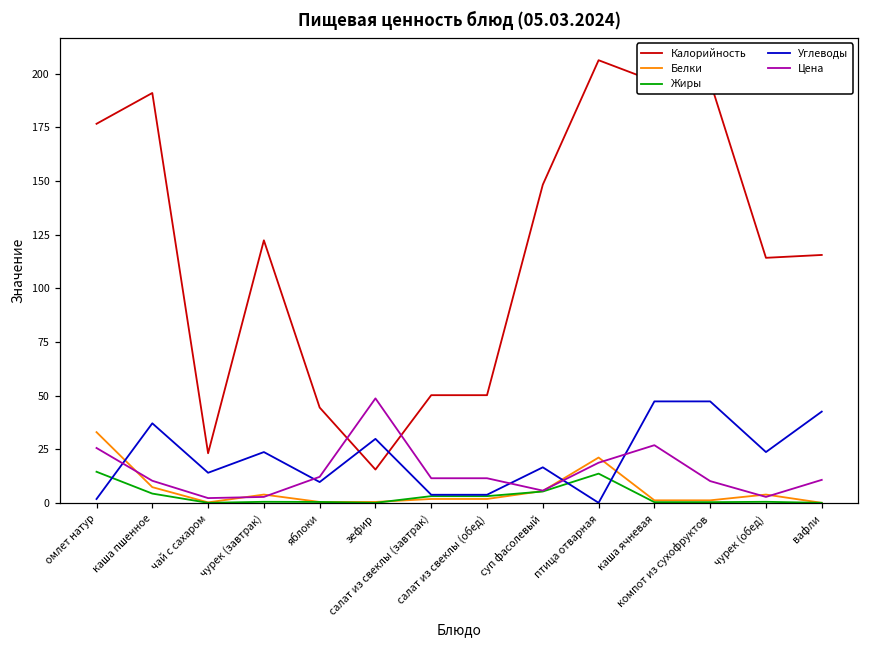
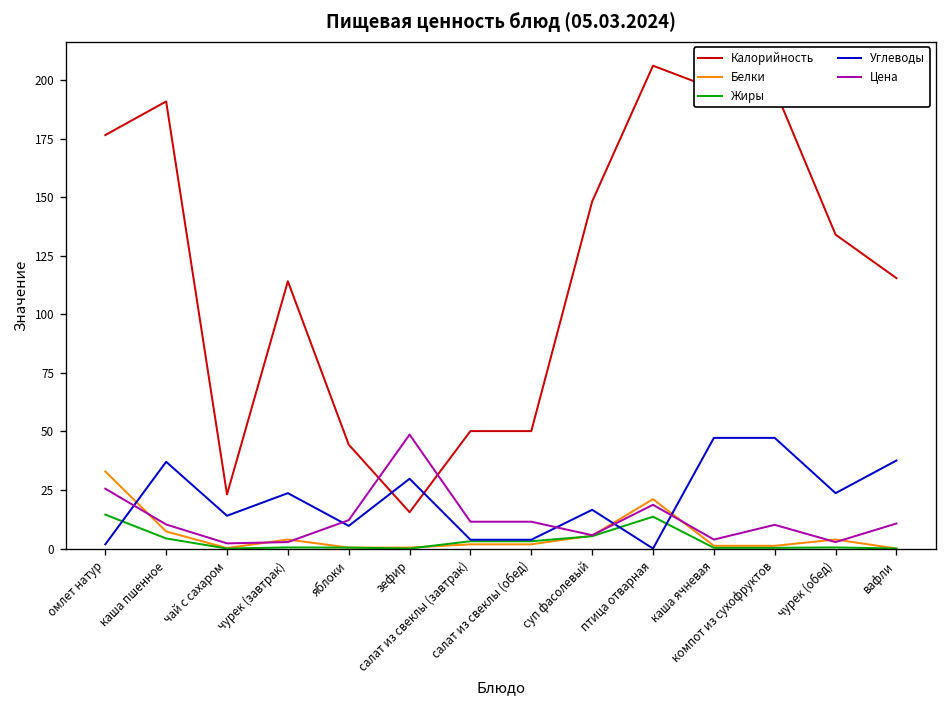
  {
    "Калорийность": {
      "омлет натур": 177,
      "каша пшенное": 191,
      "чай с сахаром": 23,
-     "чурек (завтрак)": 122,
+     "чурек (завтрак)": 114,
      "яблоки": 44,
      "зефир": 16,
      "салат из свеклы (завтрак)": 50,
      "салат из свеклы (обед)": 50,
      "суп фасолевый": 148,
      "птица отварная": 206,
-     "чурек (обед)": 114,
+     "чурек (обед)": 134,
      "вафли": 116
    },
    "Белки": {
      "омлет натур": 33,
      "каша пшенное": 7,
      "салат из свеклы (завтрак)": 2,
      "салат из свеклы (обед)": 2,
      "птица отварная": 21
    },
    "Жиры": {
      "омлет натур": 14,
      "каша пшенное": 4,
      "чурек (завтрак)": 0,
      "птица отварная": 14,
      "чурек (обед)": 0
    },
    "Углеводы": {
      "омлет натур": 2,
      "каша пшенное": 37,
      "чай с сахаром": 14,
      "чурек (завтрак)": 24,
      "яблоки": 10,
      "зефир": 30,
      "суп фасолевый": 17,
      "птица отварная": 0,
      "каша ячневая": 47,
      "компот из сухофруктов": 47,
      "чурек (обед)": 24,
-     "вафли": 43
+     "вафли": 38
    },
    "Цена": {
      "омлет натур": 26,
      "каша пшенное": 10,
      "чай с сахаром": 2,
      "яблоки": 12,
      "зефир": 49,
      "салат из свеклы (завтрак)": 11,
      "салат из свеклы (обед)": 11,
      "птица отварная": 19,
-     "каша ячневая": 27,
+     "каша ячневая": 4,
      "компот из сухофруктов": 10,
      "вафли": 11
    }
  }
